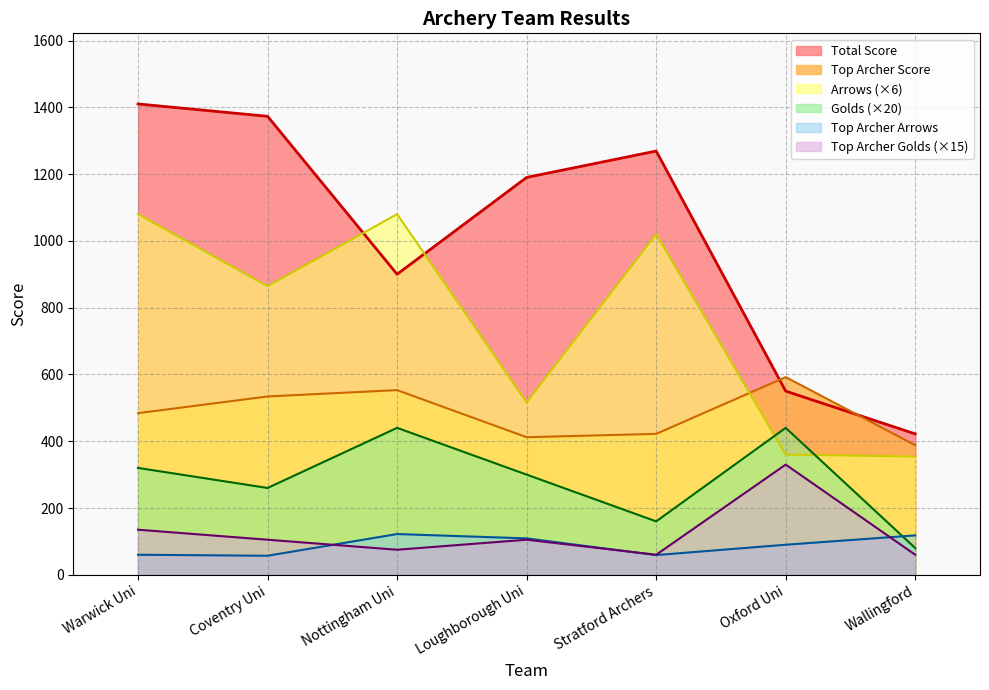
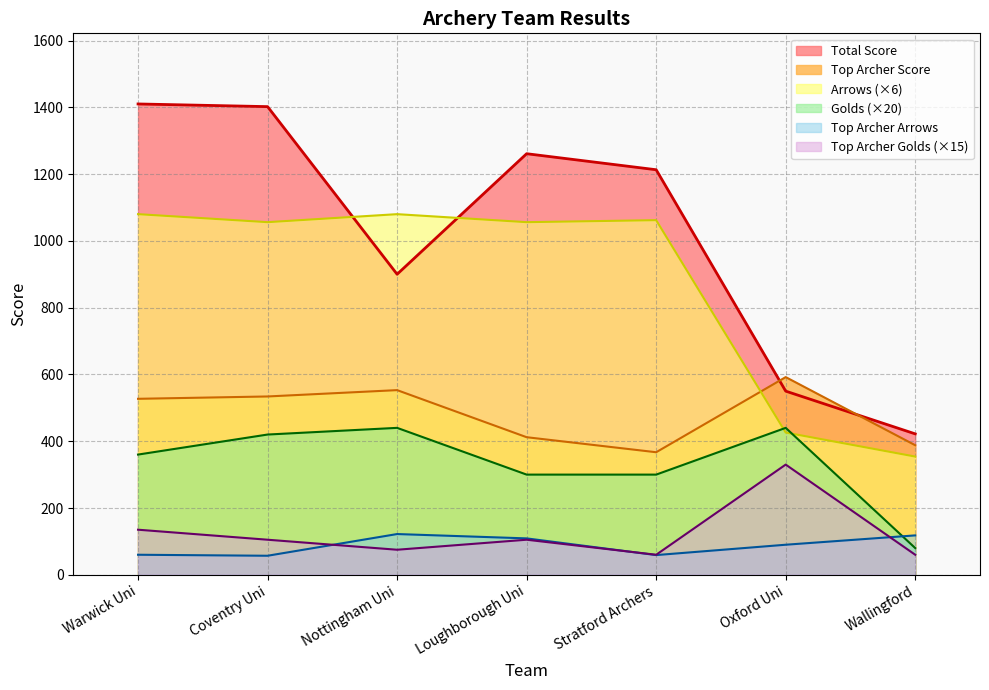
  {
    "Total Score": {
      "Warwick Uni": 1410,
-     "Coventry Uni": 1370,
+     "Coventry Uni": 1400,
      "Nottingham Uni": 900,
-     "Loughborough Uni": 1190,
-     "Stratford Archers": 1270,
+     "Loughborough Uni": 1260,
+     "Stratford Archers": 1210,
      "Oxford Uni": 550,
      "Wallingford": 420
    },
    "Top Archer Score": {
-     "Warwick Uni": 480,
+     "Warwick Uni": 530,
      "Coventry Uni": 530,
      "Nottingham Uni": 550,
      "Loughborough Uni": 410,
-     "Stratford Archers": 420,
+     "Stratford Archers": 370,
      "Oxford Uni": 590,
      "Wallingford": 390
    },
    "Arrows (×6)": {
      "Warwick Uni": 1080,
-     "Coventry Uni": 860,
+     "Coventry Uni": 1060,
      "Nottingham Uni": 1080,
-     "Loughborough Uni": 520,
-     "Stratford Archers": 1020,
-     "Oxford Uni": 360,
+     "Loughborough Uni": 1060,
+     "Stratford Archers": 1060,
+     "Oxford Uni": 430,
      "Wallingford": 350
    },
    "Golds (×20)": {
-     "Warwick Uni": 320,
-     "Coventry Uni": 260,
+     "Warwick Uni": 360,
+     "Coventry Uni": 420,
      "Nottingham Uni": 440,
      "Loughborough Uni": 300,
-     "Stratford Archers": 160,
+     "Stratford Archers": 300,
      "Oxford Uni": 440,
      "Wallingford": 80
    },
    "Top Archer Arrows": {
      "Warwick Uni": 60,
      "Coventry Uni": 60,
      "Nottingham Uni": 120,
      "Oxford Uni": 90,
      "Wallingford": 120
    },
    "Top Archer Golds (×15)": {
      "Warwick Uni": 140,
      "Coventry Uni": 110,
      "Nottingham Uni": 80,
      "Oxford Uni": 330,
      "Wallingford": 60
    }
  }
